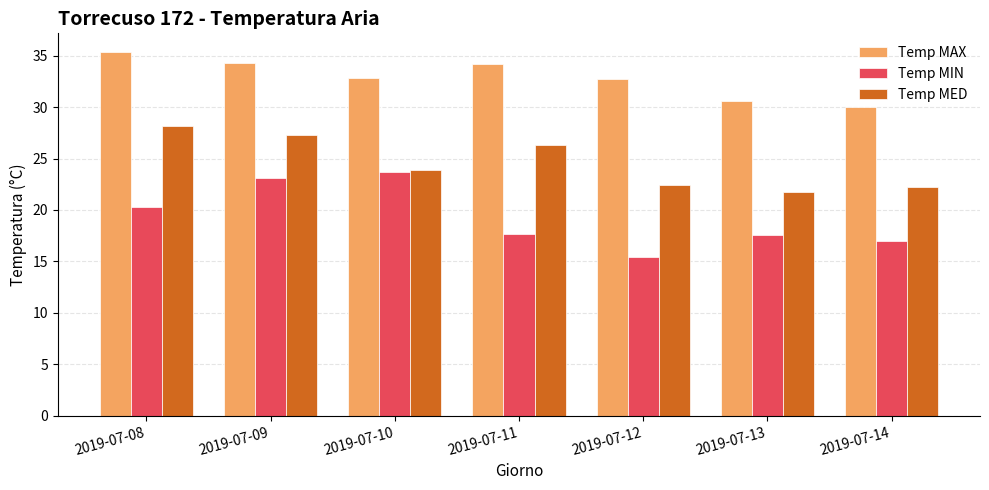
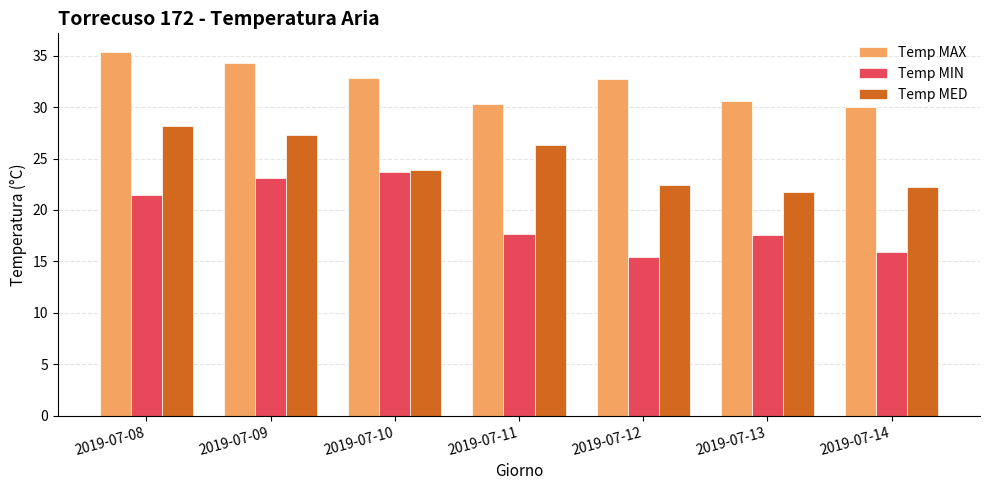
  {
    "Temp MAX": {
      "2019-07-08": 35.4,
      "2019-07-09": 34.3,
      "2019-07-10": 32.8,
-     "2019-07-11": 34.2,
+     "2019-07-11": 30.3,
      "2019-07-12": 32.7,
      "2019-07-13": 30.6,
      "2019-07-14": 30.0
    },
    "Temp MIN": {
-     "2019-07-08": 20.3,
+     "2019-07-08": 21.5,
      "2019-07-09": 23.1,
      "2019-07-10": 23.7,
      "2019-07-11": 17.7,
      "2019-07-12": 15.4,
      "2019-07-13": 17.6,
-     "2019-07-14": 17.0
+     "2019-07-14": 15.9
    },
    "Temp MED": {
      "2019-07-08": 28.2,
      "2019-07-09": 27.3,
      "2019-07-10": 23.9,
      "2019-07-11": 26.3,
      "2019-07-12": 22.4,
      "2019-07-13": 21.7,
      "2019-07-14": 22.2
    }
  }
